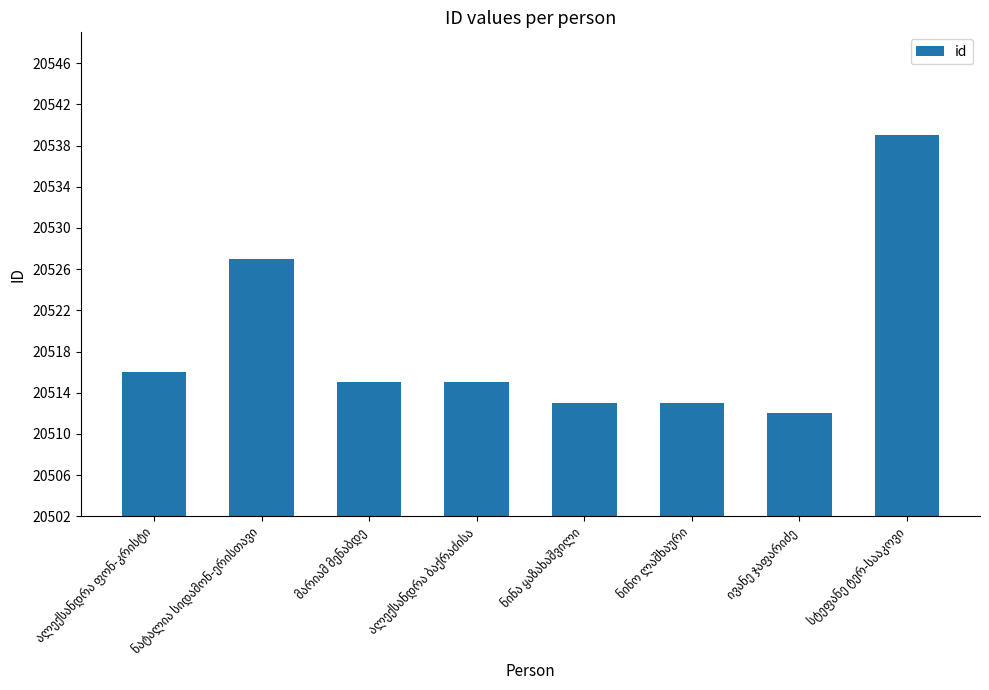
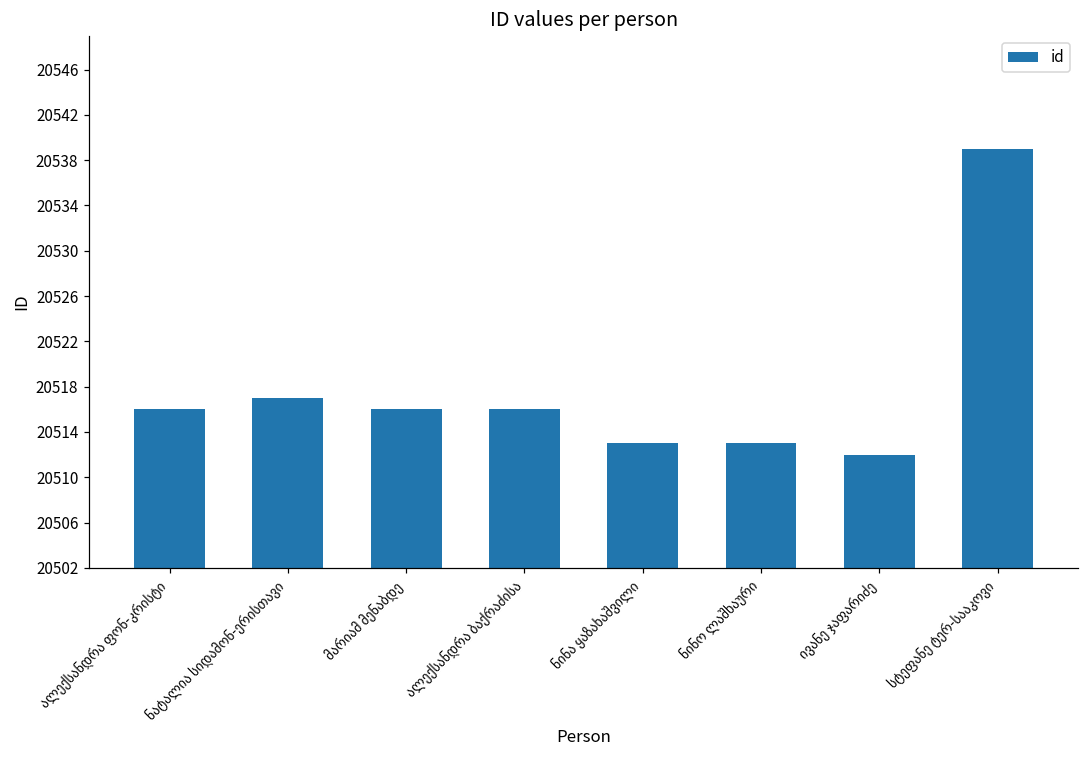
  {
    "ალექსანდრა ფონ-კრისტი": 20516,
-   "ნატალია სიდამონ-ერისთავი": 20527,
-   "მარიამ მენაბდე": 20515,
-   "ალექსანდრა ბაქრაძისა": 20515,
+   "ნატალია სიდამონ-ერისთავი": 20517,
+   "მარიამ მენაბდე": 20516,
+   "ალექსანდრა ბაქრაძისა": 20516,
    "ნინა ყაზახაშვილი": 20513,
    "ნინო ლაშხაური": 20513,
    "ივანე ჯაფარიძე": 20512,
    "სტეფანე ტერ-სააკოვი": 20539
  }
